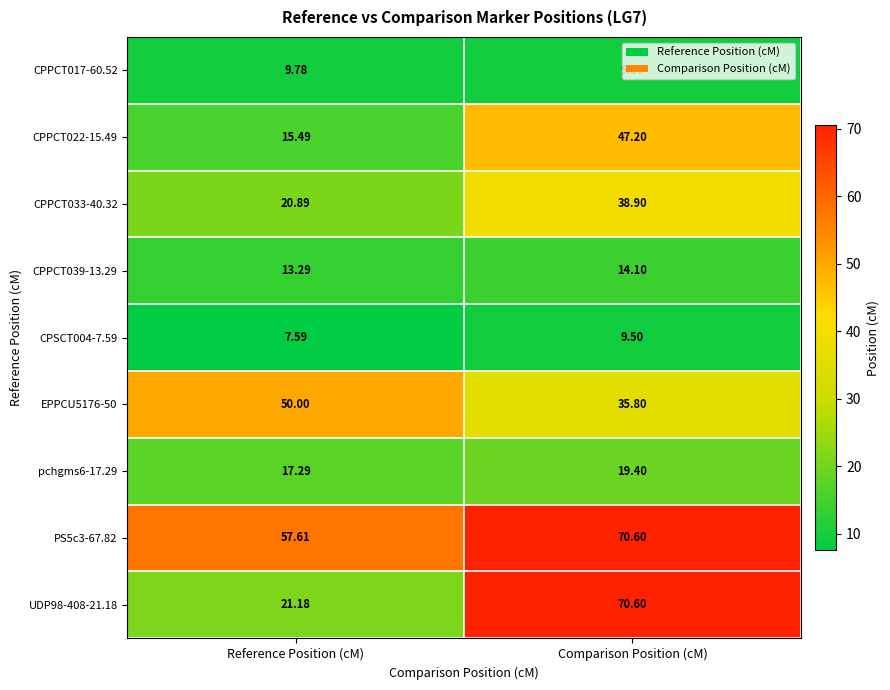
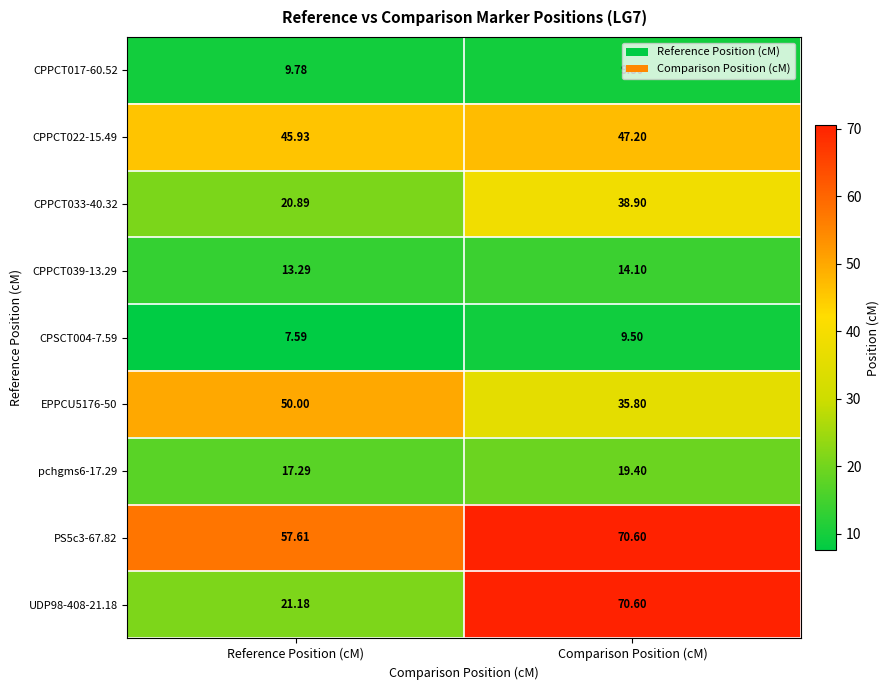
  {
    "CPPCT017-60.52": {
      "Reference Position (cM)": 9.78
    },
    "CPPCT022-15.49": {
-     "Reference Position (cM)": 15.49,
+     "Reference Position (cM)": 45.93,
      "Comparison Position (cM)": 47.20
    },
    "CPPCT033-40.32": {
      "Reference Position (cM)": 20.89,
      "Comparison Position (cM)": 38.90
    },
    "CPPCT039-13.29": {
      "Reference Position (cM)": 13.29,
      "Comparison Position (cM)": 14.10
    },
    "CPSCT004-7.59": {
      "Reference Position (cM)": 7.59,
      "Comparison Position (cM)": 9.50
    },
    "EPPCU5176-50": {
      "Reference Position (cM)": 50.00,
      "Comparison Position (cM)": 35.80
    },
    "pchgms6-17.29": {
      "Reference Position (cM)": 17.29,
      "Comparison Position (cM)": 19.40
    },
    "PS5c3-67.82": {
      "Reference Position (cM)": 57.61,
      "Comparison Position (cM)": 70.60
    },
    "UDP98-408-21.18": {
      "Reference Position (cM)": 21.18,
      "Comparison Position (cM)": 70.60
    }
  }
